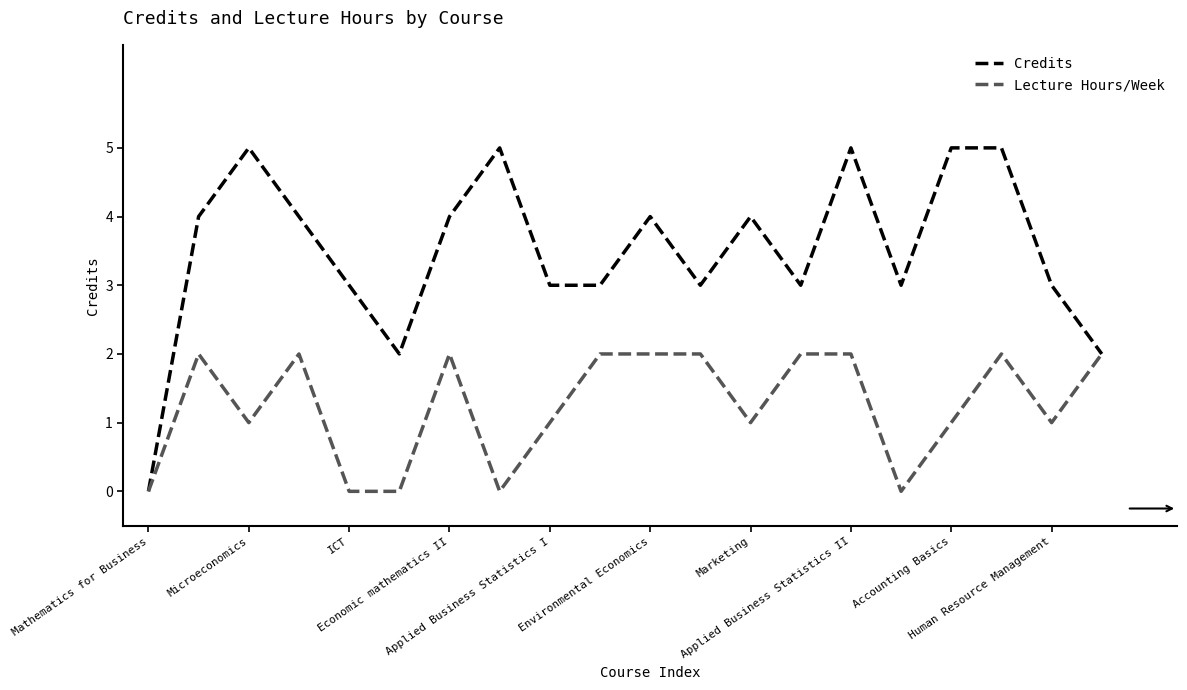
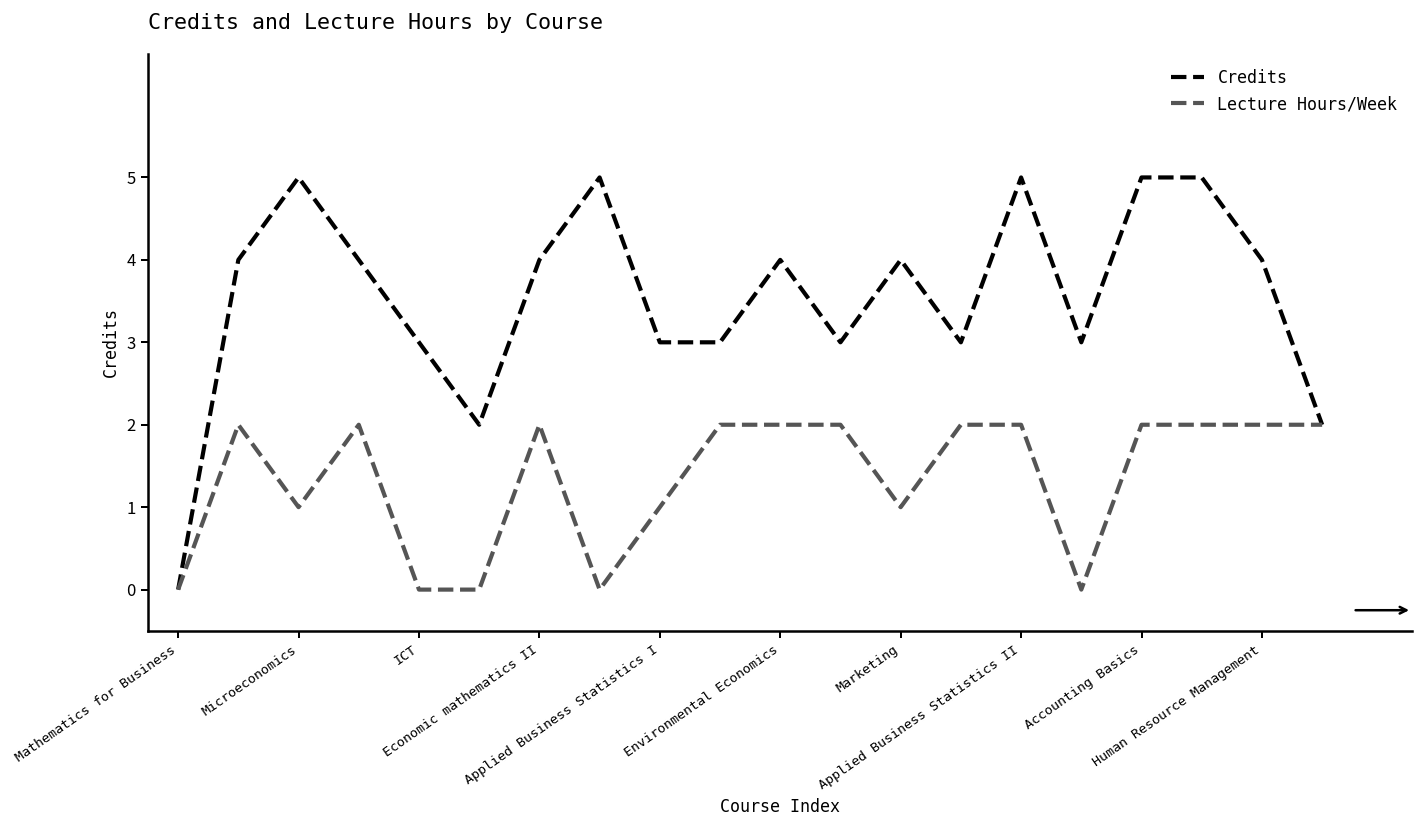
  {
    "Credits": {
      "Microeconomics": 5,
      "ICT": 3,
      "Economic mathematics II": 4,
      "Applied Business Statistics I": 3,
      "Environmental Economics": 4,
      "Marketing": 4,
      "Applied Business Statistics II": 5,
      "Accounting Basics": 5,
-     "Human Resource Management": 3
+     "Human Resource Management": 4
    },
    "Lecture Hours/Week": {
      "Microeconomics": 1,
      "ICT": 0,
      "Economic mathematics II": 2,
      "Applied Business Statistics I": 1,
      "Environmental Economics": 2,
      "Marketing": 1,
      "Applied Business Statistics II": 2,
-     "Accounting Basics": 1,
-     "Human Resource Management": 1
+     "Accounting Basics": 2,
+     "Human Resource Management": 2
    }
  }
